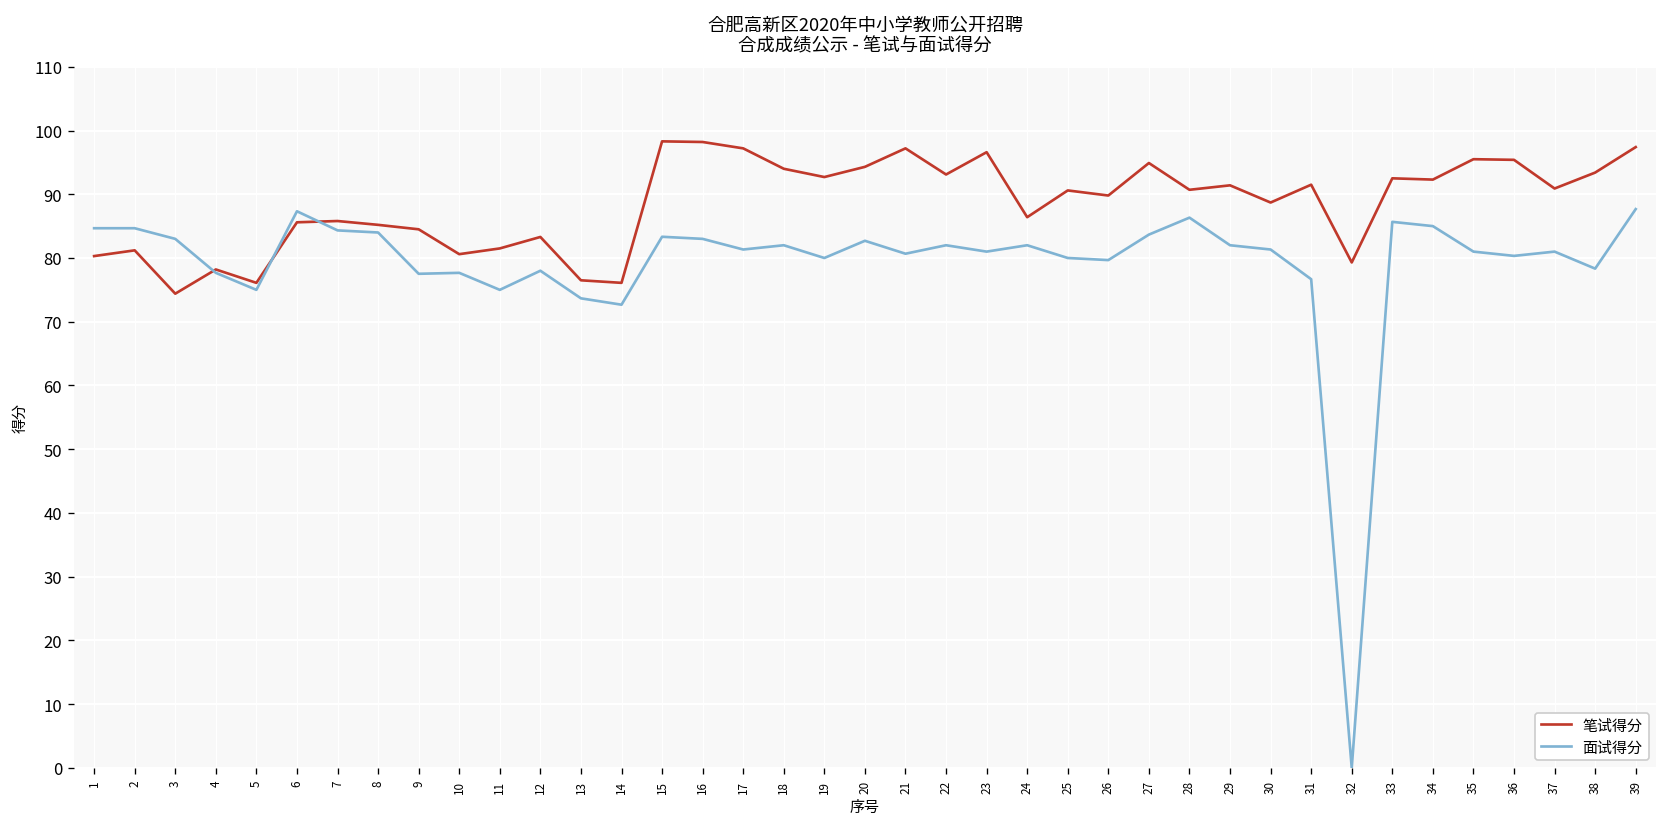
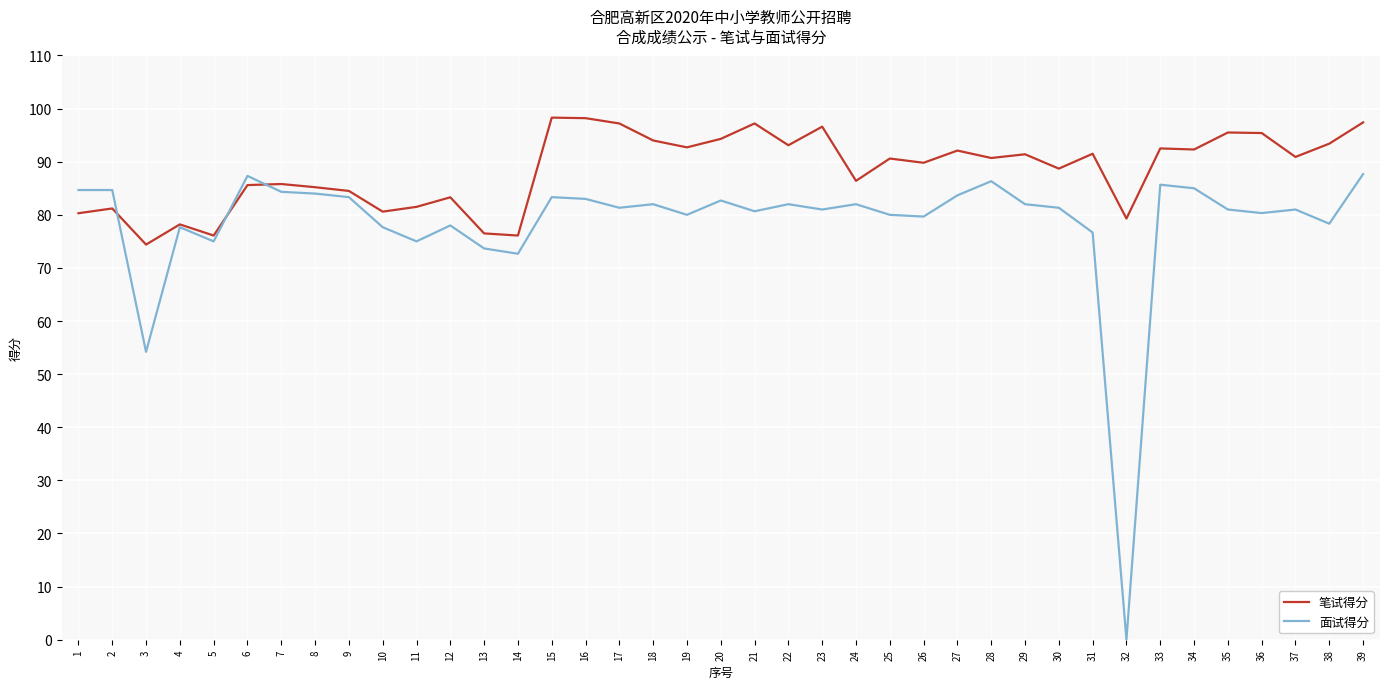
  {
    "笔试得分": {
      "1": 80,
      "2": 81,
      "3": 74,
      "4": 78,
      "5": 76,
      "6": 86,
      "7": 86,
      "8": 85,
      "9": 85,
      "10": 81,
      "11": 82,
      "12": 83,
      "13": 77,
      "14": 76,
      "15": 98,
      "16": 98,
      "17": 97,
      "18": 94,
      "19": 93,
      "20": 94,
      "21": 97,
      "22": 93,
      "23": 97,
      "24": 86,
      "25": 91,
      "26": 90,
-     "27": 95,
+     "27": 92,
      "28": 91,
      "29": 91,
      "30": 89,
      "31": 92,
      "32": 79,
      "33": 93,
      "34": 92,
      "35": 96,
      "36": 95,
      "37": 91,
      "38": 93,
      "39": 97
    },
    "面试得分": {
      "1": 85,
      "2": 85,
-     "3": 83,
+     "3": 54,
      "4": 78,
      "5": 75,
      "6": 87,
      "7": 84,
      "8": 84,
-     "9": 78,
+     "9": 83,
      "10": 78,
      "11": 75,
      "12": 78,
      "13": 74,
      "14": 73,
      "15": 83,
      "16": 83,
      "17": 81,
      "18": 82,
      "19": 80,
      "20": 83,
      "21": 81,
      "22": 82,
      "23": 81,
      "24": 82,
      "25": 80,
      "26": 80,
      "27": 84,
      "28": 86,
      "29": 82,
      "30": 81,
      "31": 77,
      "32": 0,
      "33": 86,
      "34": 85,
      "35": 81,
      "36": 80,
      "37": 81,
      "38": 78,
      "39": 88
    }
  }
